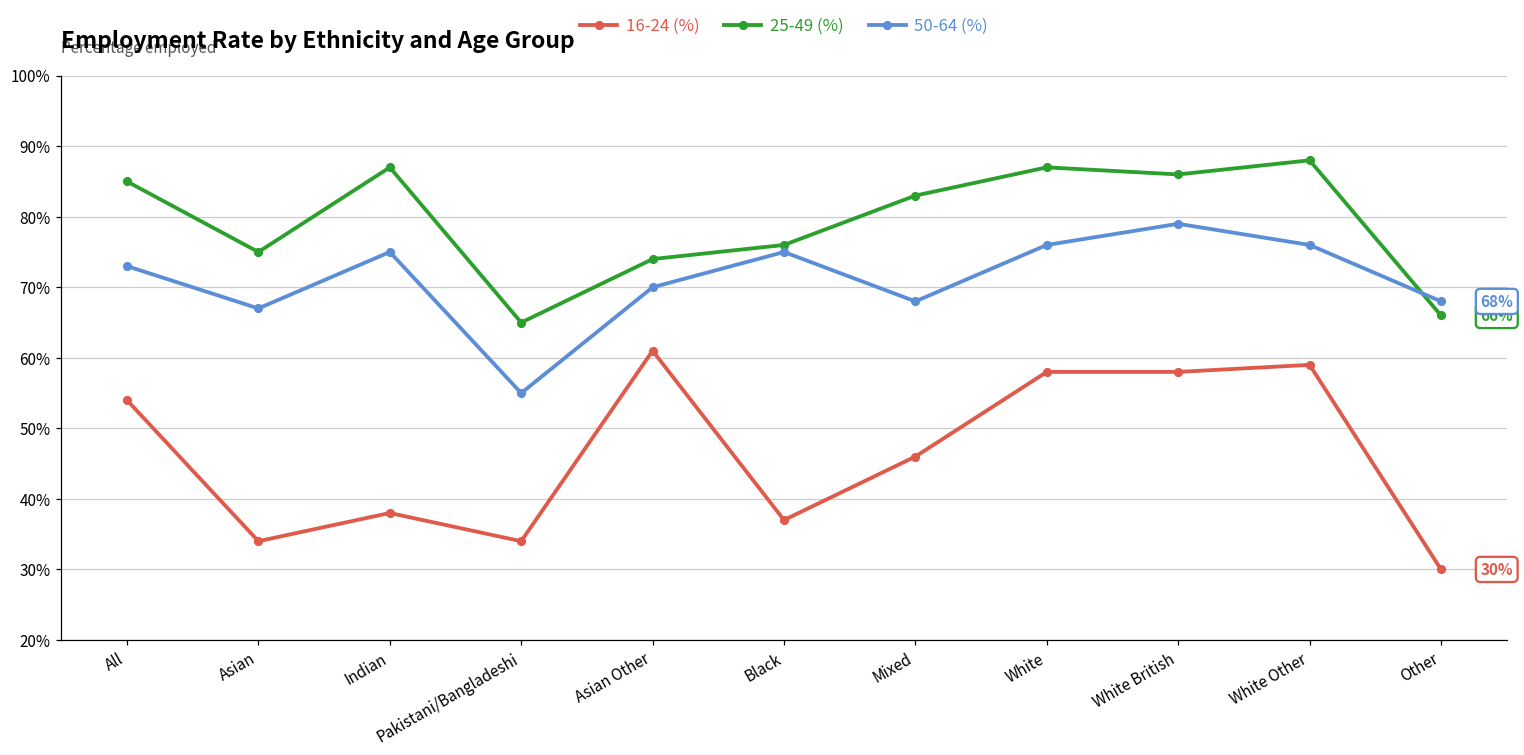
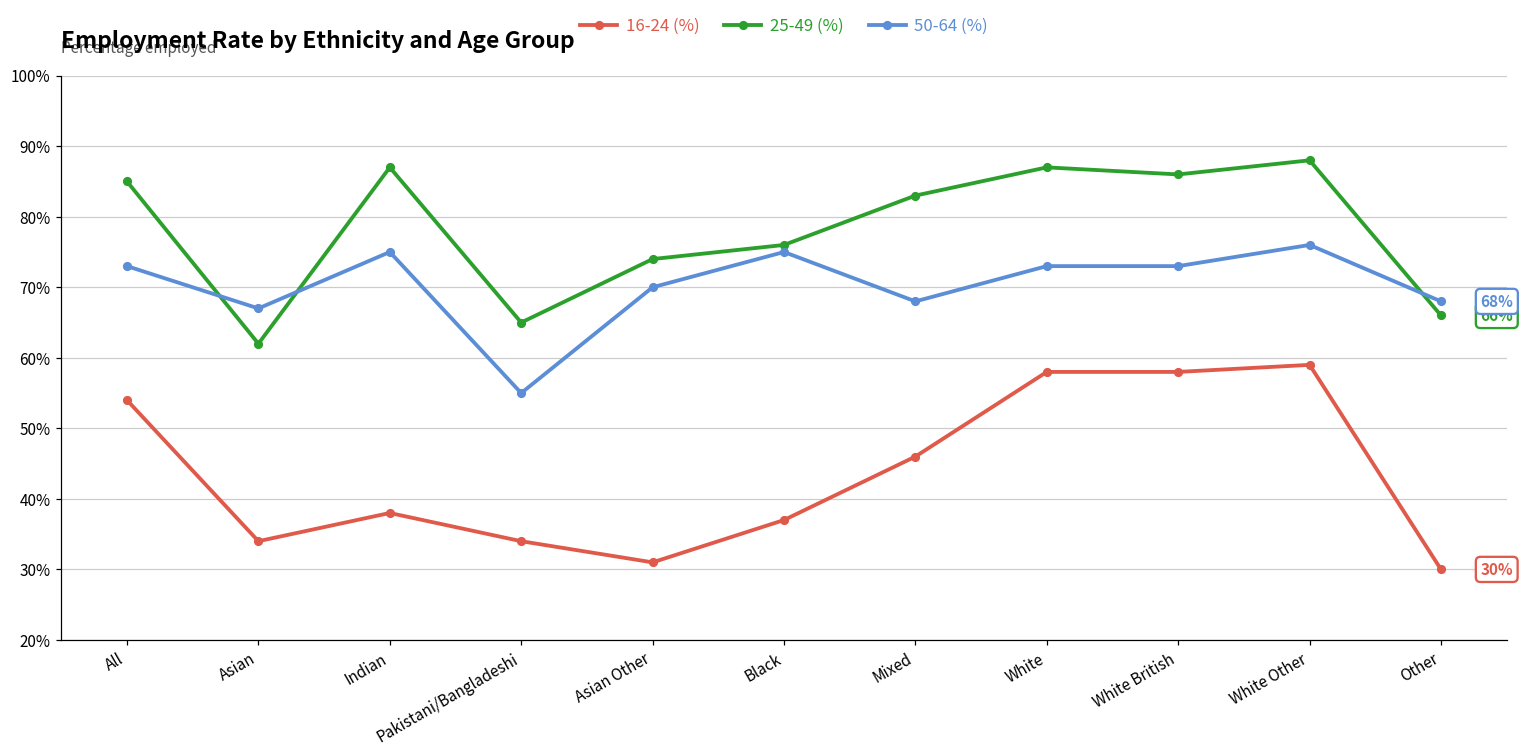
  {
    "16-24 (%)": {
      "All": "54%",
      "Asian": "34%",
      "Indian": "38%",
      "Pakistani/Bangladeshi": "34%",
-     "Asian Other": "61%",
+     "Asian Other": "31%",
      "Black": "37%",
      "Mixed": "46%",
      "White": "58%",
      "White British": "58%",
      "White Other": "59%",
      "Other": "30%"
    },
    "25-49 (%)": {
      "All": "85%",
-     "Asian": "75%",
+     "Asian": "62%",
      "Indian": "87%",
      "Pakistani/Bangladeshi": "65%",
      "Asian Other": "74%",
      "Black": "76%",
      "Mixed": "83%",
      "White": "87%",
      "White British": "86%",
      "White Other": "88%",
      "Other": "66%"
    },
    "50-64 (%)": {
      "All": "73%",
      "Asian": "67%",
      "Indian": "75%",
      "Pakistani/Bangladeshi": "55%",
      "Asian Other": "70%",
      "Black": "75%",
      "Mixed": "68%",
-     "White": "76%",
-     "White British": "79%",
+     "White": "73%",
+     "White British": "73%",
      "White Other": "76%",
      "Other": "68%"
    }
  }
